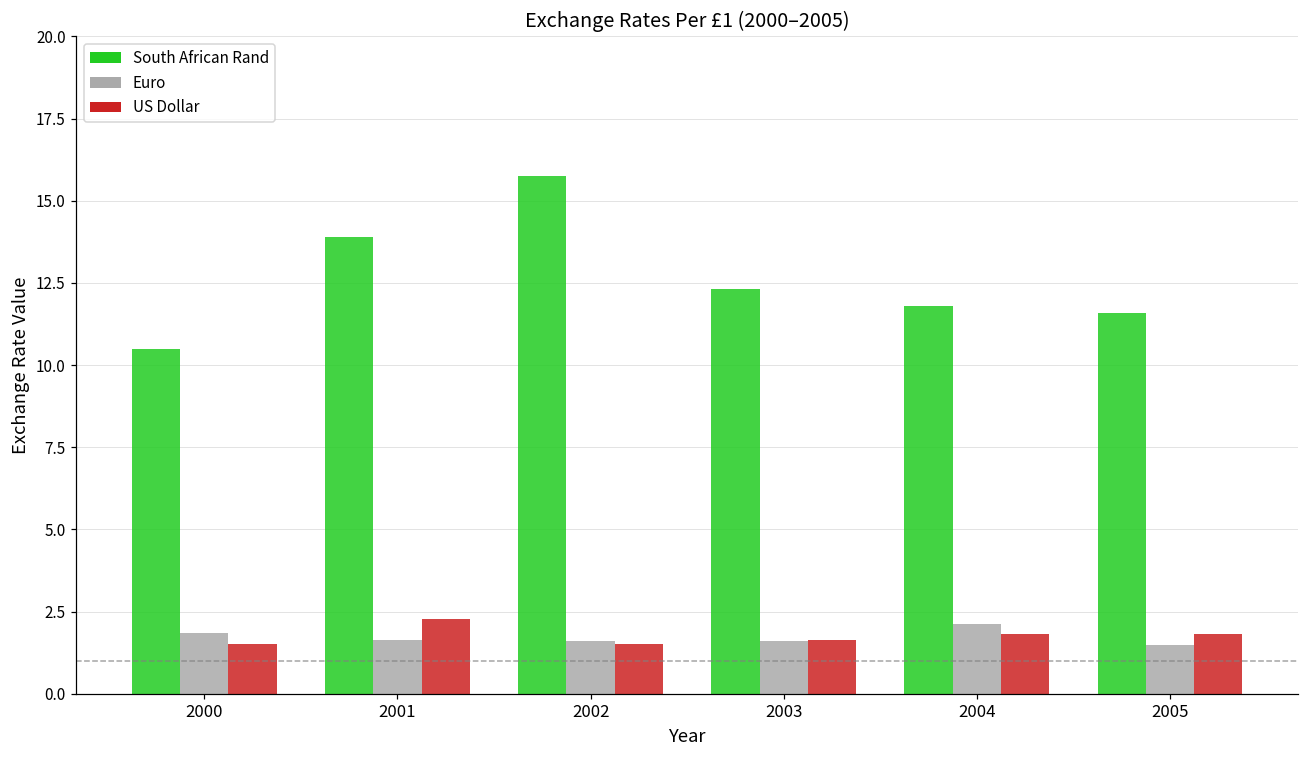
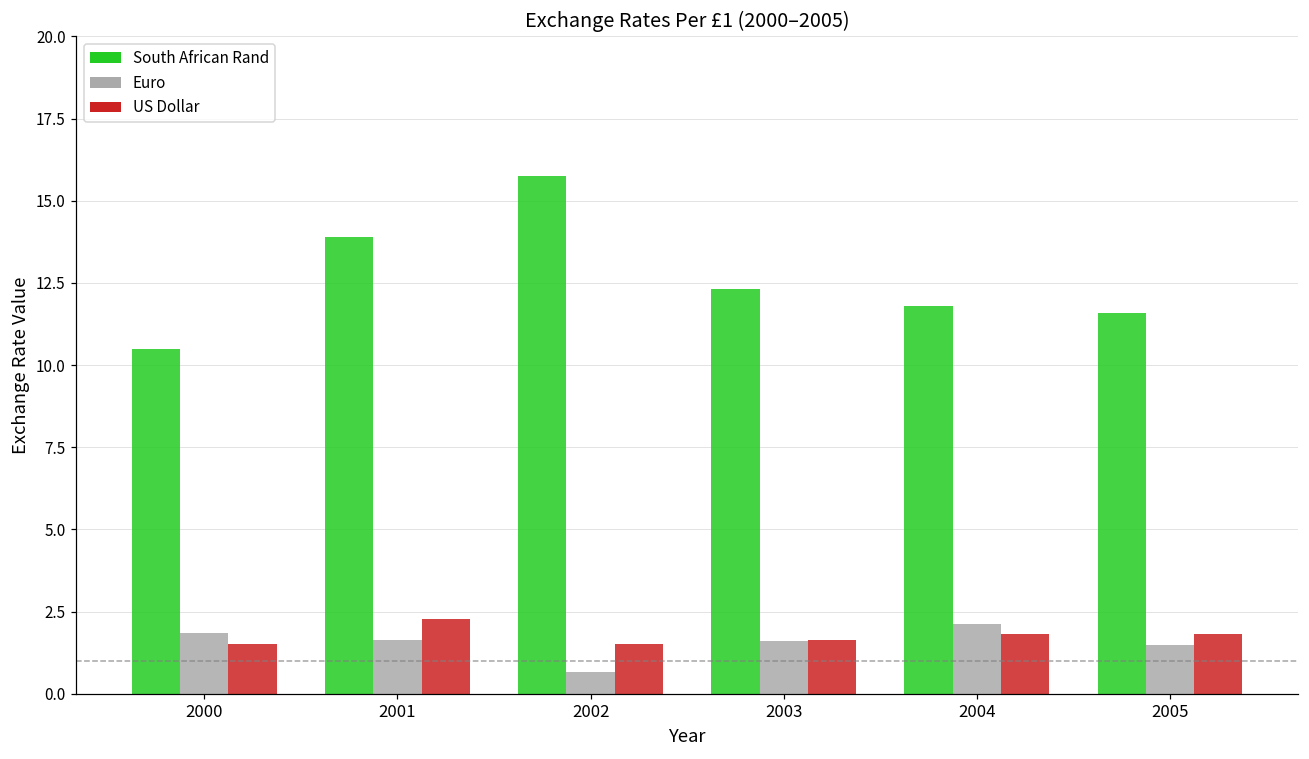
  {
    "South African Rand": {
      "2000": 10.5,
      "2001": 13.9,
      "2002": 15.8,
      "2003": 12.3,
      "2004": 11.8,
      "2005": 11.6
    },
    "Euro": {
      "2000": 1.9,
      "2001": 1.6,
-     "2002": 1.6,
+     "2002": 0.7,
      "2003": 1.6,
      "2004": 2.1,
      "2005": 1.5
    },
    "US Dollar": {
      "2000": 1.5,
      "2001": 2.3,
      "2002": 1.5,
      "2003": 1.6,
      "2004": 1.8,
      "2005": 1.8
    }
  }
